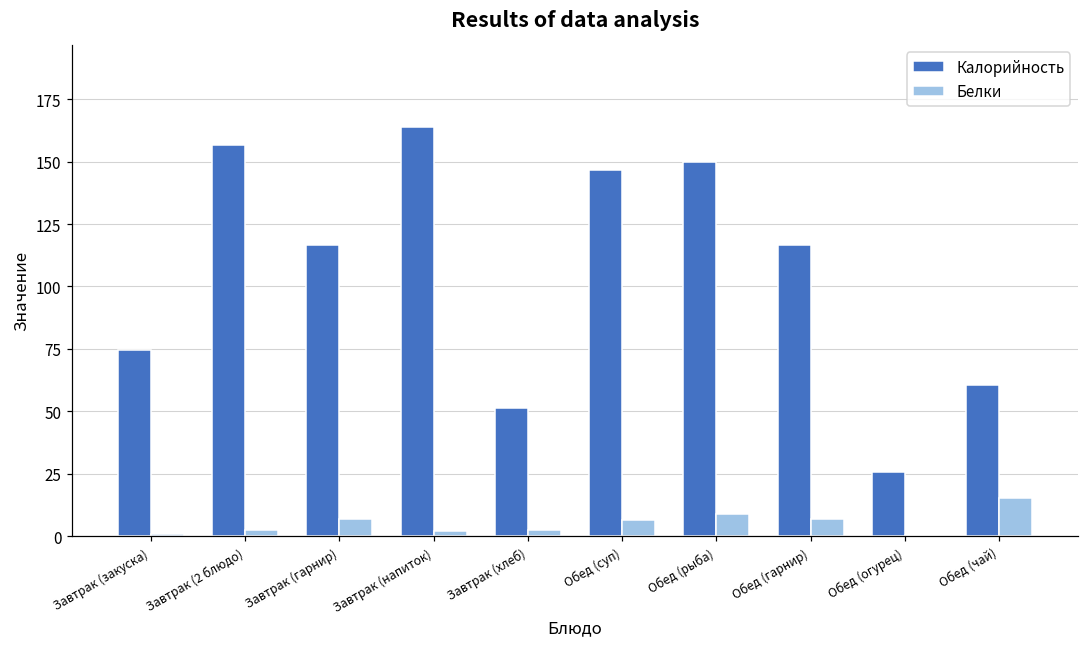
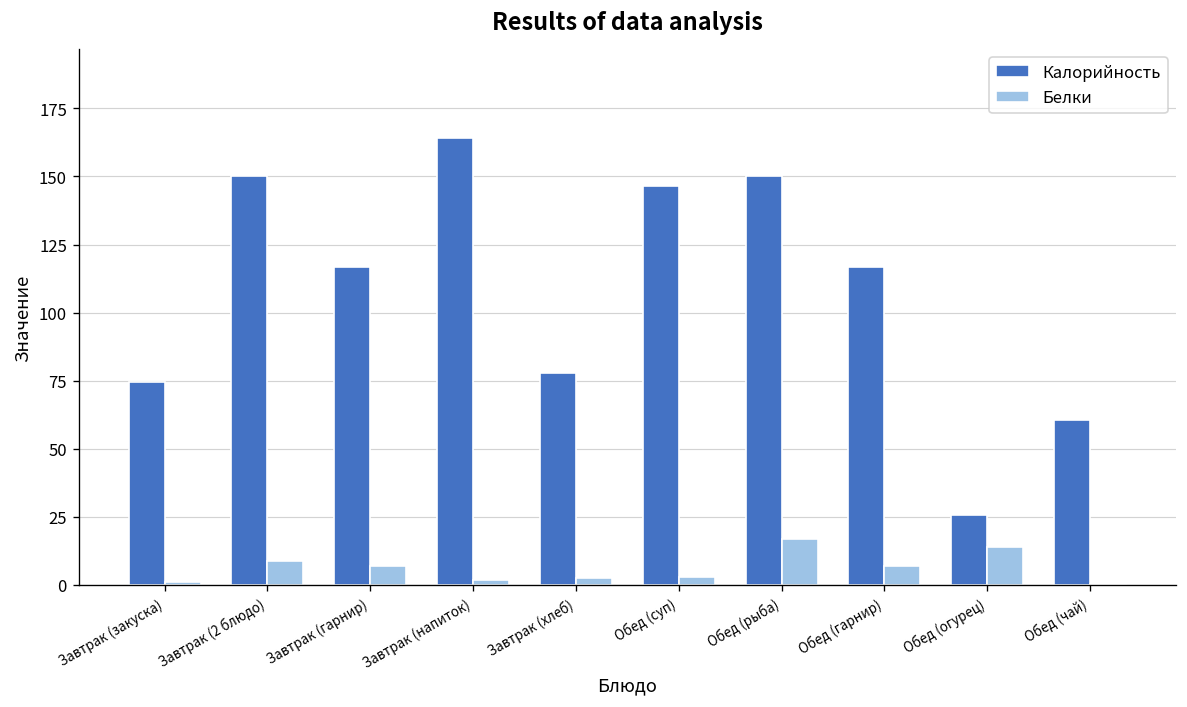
  {
    "Калорийность": {
      "Завтрак (закуска)": 75,
-     "Завтрак (2 блюдо)": 157,
+     "Завтрак (2 блюдо)": 150,
      "Завтрак (гарнир)": 117,
      "Завтрак (напиток)": 164,
-     "Завтрак (хлеб)": 51,
+     "Завтрак (хлеб)": 78,
      "Обед (суп)": 147,
      "Обед (рыба)": 150,
      "Обед (гарнир)": 117,
      "Обед (огурец)": 26,
      "Обед (чай)": 60
    },
    "Белки": {
-     "Завтрак (2 блюдо)": 2,
+     "Завтрак (2 блюдо)": 9,
      "Завтрак (гарнир)": 7,
      "Завтрак (напиток)": 2,
      "Завтрак (хлеб)": 2,
-     "Обед (суп)": 7,
-     "Обед (рыба)": 9,
+     "Обед (суп)": 3,
+     "Обед (рыба)": 17,
      "Обед (гарнир)": 7,
-     "Обед (огурец)": 0,
-     "Обед (чай)": 15
+     "Обед (огурец)": 14,
+     "Обед (чай)": 0
    }
  }
